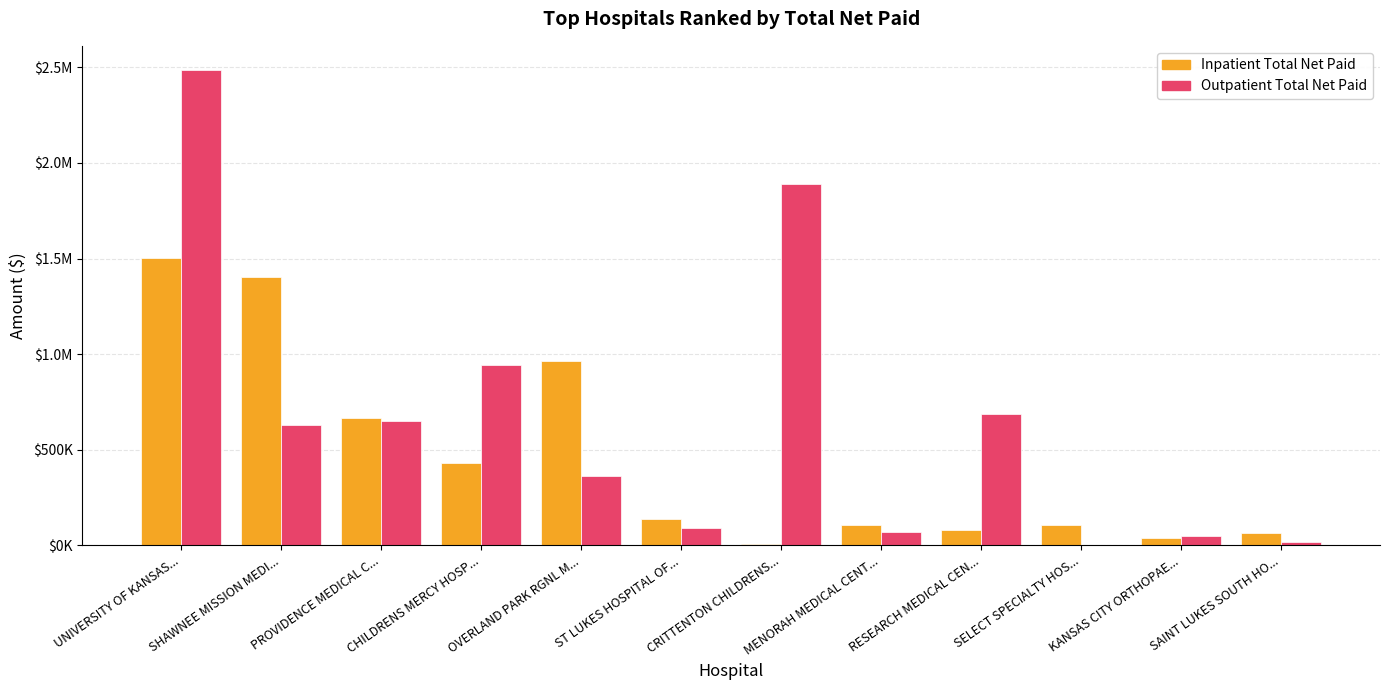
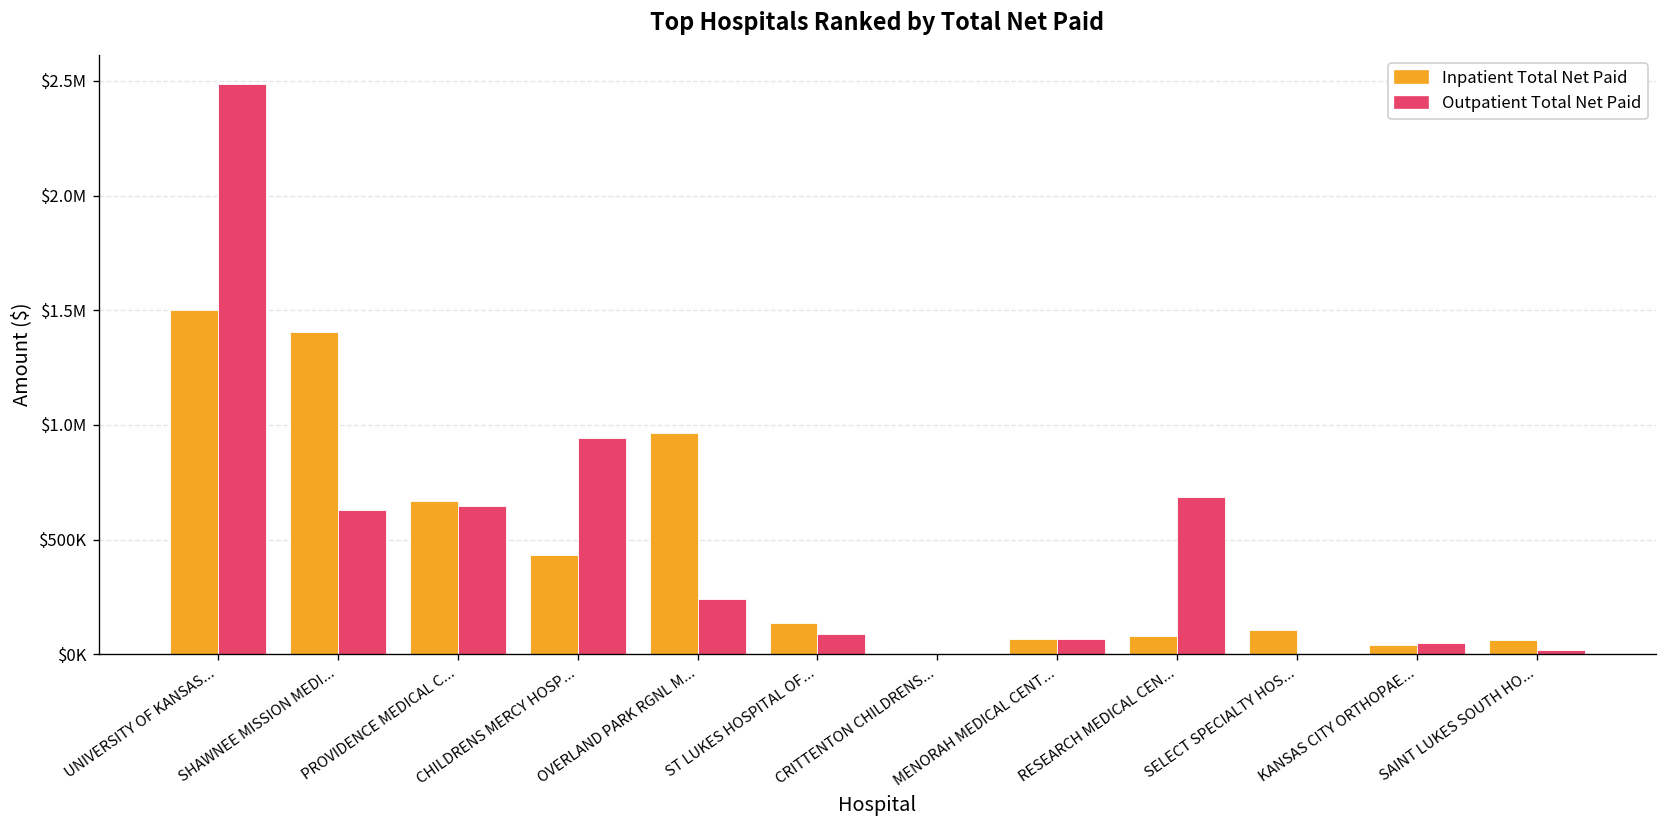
  {
    "Inpatient Total Net Paid": {
      "UNIVERSITY OF KANSAS...": "$1500000",
      "SHAWNEE MISSION MEDI...": "$1410000",
      "PROVIDENCE MEDICAL C...": "$670000",
      "CHILDRENS MERCY HOSP...": "$430000",
      "OVERLAND PARK RGNL M...": "$960000",
      "ST LUKES HOSPITAL OF...": "$140000",
-     "MENORAH MEDICAL CENT...": "$110000",
+     "MENORAH MEDICAL CENT...": "$70000",
      "RESEARCH MEDICAL CEN...": "$80000",
      "SELECT SPECIALTY HOS...": "$100000",
      "KANSAS CITY ORTHOPAE...": "$40000",
      "SAINT LUKES SOUTH HO...": "$60000"
    },
    "Outpatient Total Net Paid": {
      "UNIVERSITY OF KANSAS...": "$2490000",
      "SHAWNEE MISSION MEDI...": "$630000",
      "PROVIDENCE MEDICAL C...": "$650000",
      "CHILDRENS MERCY HOSP...": "$940000",
-     "OVERLAND PARK RGNL M...": "$360000",
+     "OVERLAND PARK RGNL M...": "$240000",
      "ST LUKES HOSPITAL OF...": "$90000",
-     "CRITTENTON CHILDRENS...": "$1890000",
+     "CRITTENTON CHILDRENS...": "$0",
      "MENORAH MEDICAL CENT...": "$70000",
      "RESEARCH MEDICAL CEN...": "$690000",
      "SELECT SPECIALTY HOS...": "$0",
      "KANSAS CITY ORTHOPAE...": "$50000",
      "SAINT LUKES SOUTH HO...": "$20000"
    }
  }
